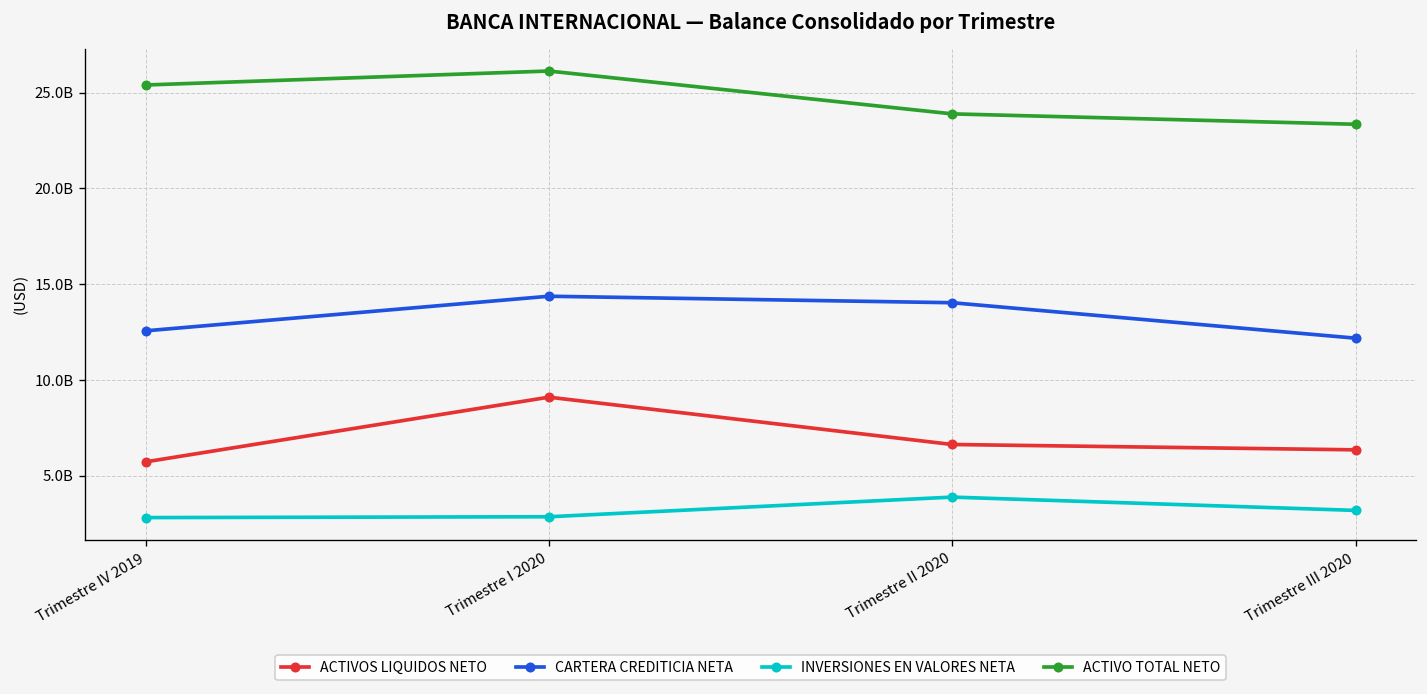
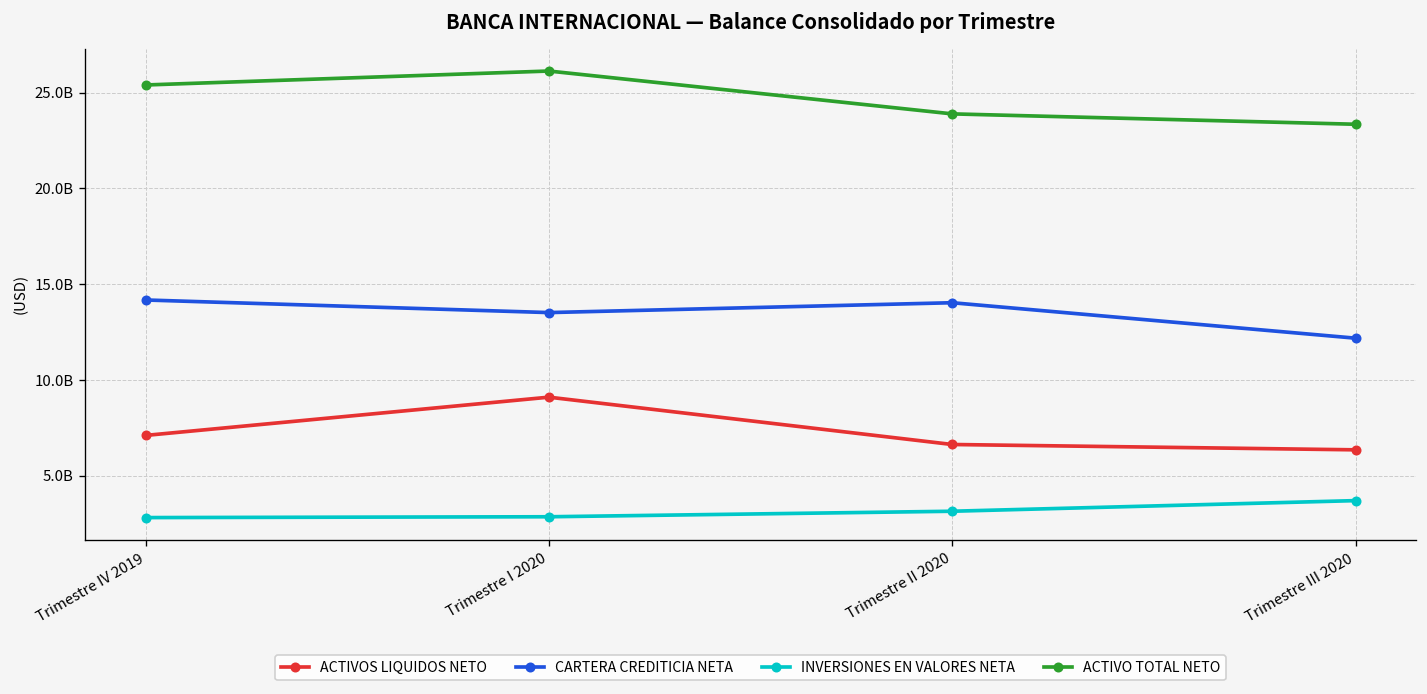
  {
    "ACTIVOS LIQUIDOS NETO": {
-     "Trimestre IV 2019": 5700000000,
+     "Trimestre IV 2019": 7100000000,
      "Trimestre I 2020": 9100000000,
      "Trimestre II 2020": 6600000000,
      "Trimestre III 2020": 6400000000
    },
    "CARTERA CREDITICIA NETA": {
-     "Trimestre IV 2019": 12600000000,
-     "Trimestre I 2020": 14400000000,
+     "Trimestre IV 2019": 14200000000,
+     "Trimestre I 2020": 13500000000,
      "Trimestre II 2020": 14000000000,
      "Trimestre III 2020": 12200000000
    },
    "INVERSIONES EN VALORES NETA": {
      "Trimestre IV 2019": 2800000000,
      "Trimestre I 2020": 2900000000,
-     "Trimestre II 2020": 3900000000,
-     "Trimestre III 2020": 3200000000
+     "Trimestre II 2020": 3100000000,
+     "Trimestre III 2020": 3700000000
    },
    "ACTIVO TOTAL NETO": {
      "Trimestre IV 2019": 25400000000,
      "Trimestre I 2020": 26100000000,
      "Trimestre II 2020": 23900000000,
      "Trimestre III 2020": 23300000000
    }
  }
